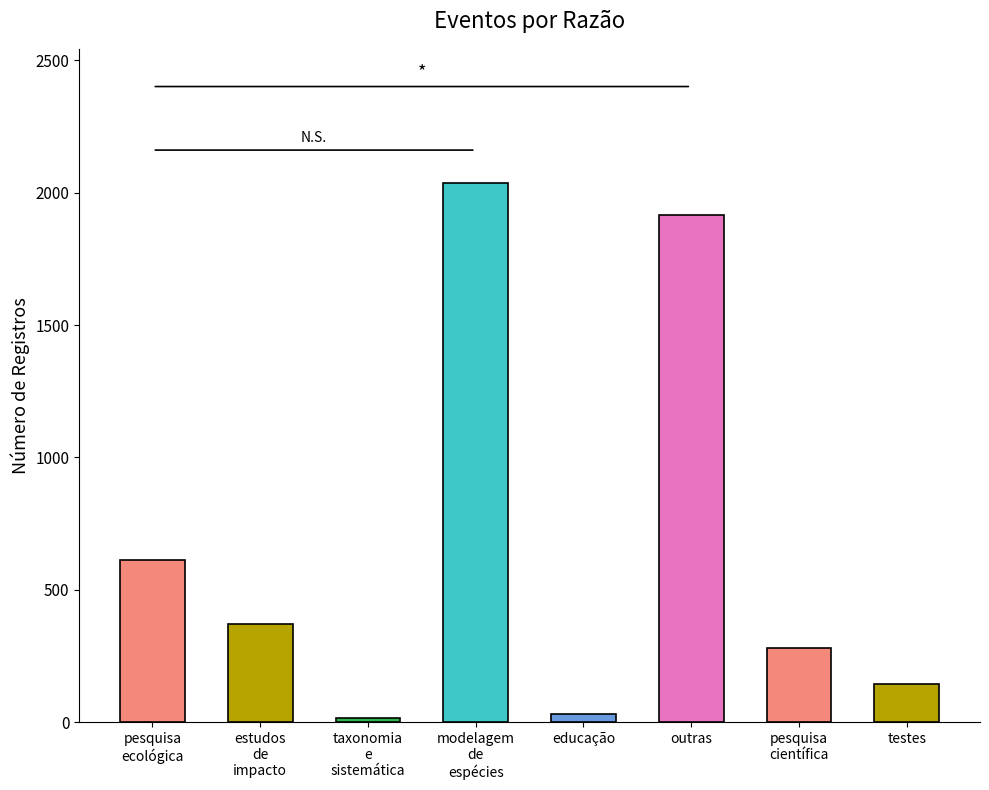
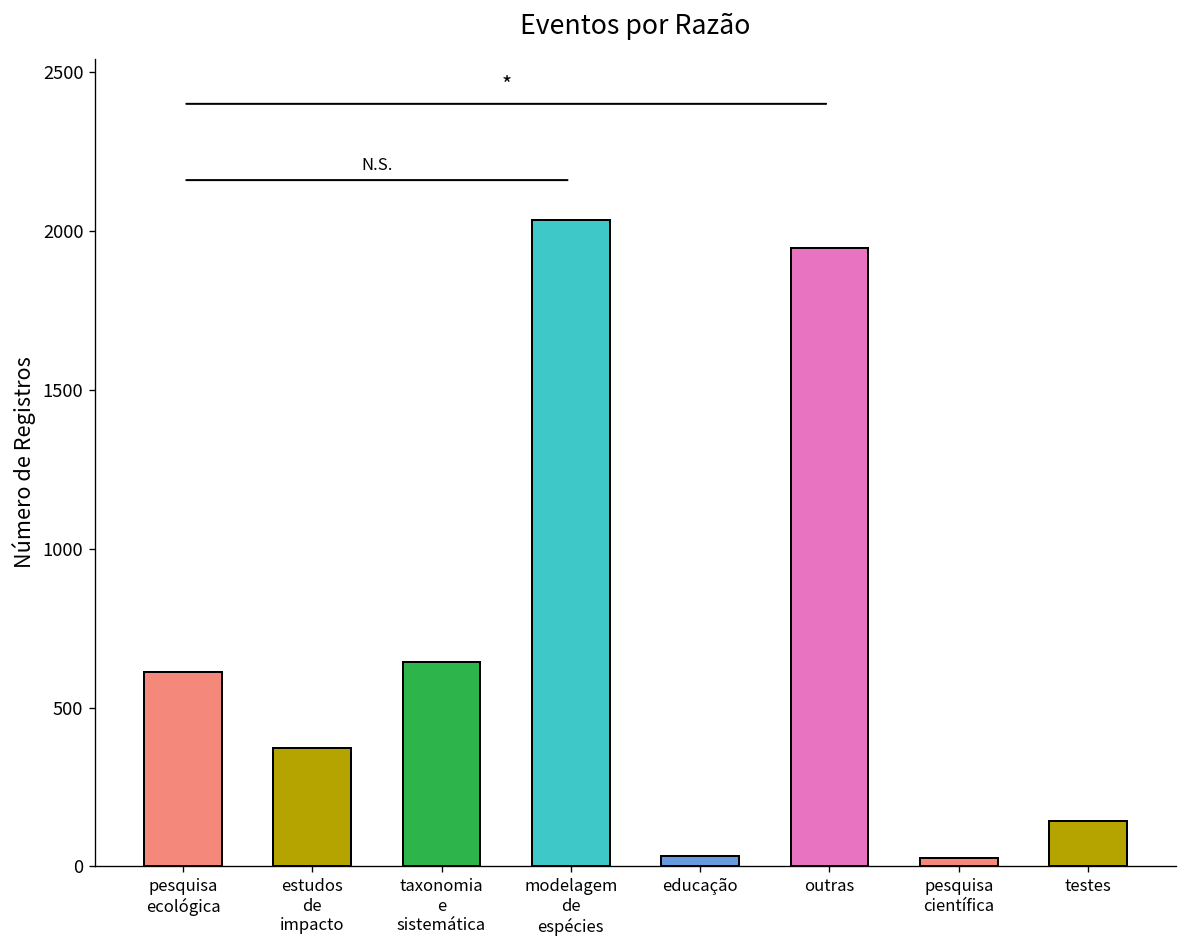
  {
    "pesquisa ecológica": 610,
    "estudos de impacto": 370,
-   "taxonomia e sistemática": 20,
+   "taxonomia e sistemática": 650,
    "modelagem de espécies": 2040,
    "educação": 30,
-   "outras": 1920,
-   "pesquisa científica": 280,
+   "outras": 1950,
+   "pesquisa científica": 30,
    "testes": 140
  }
